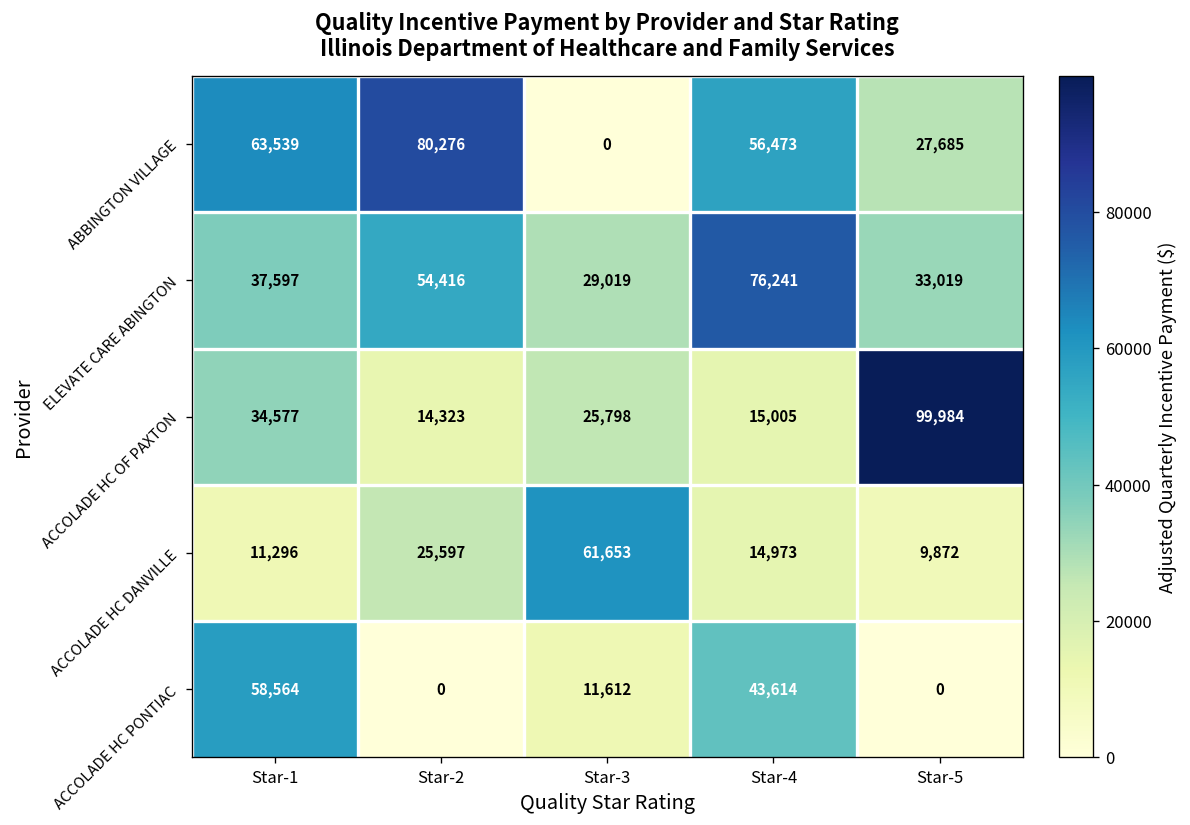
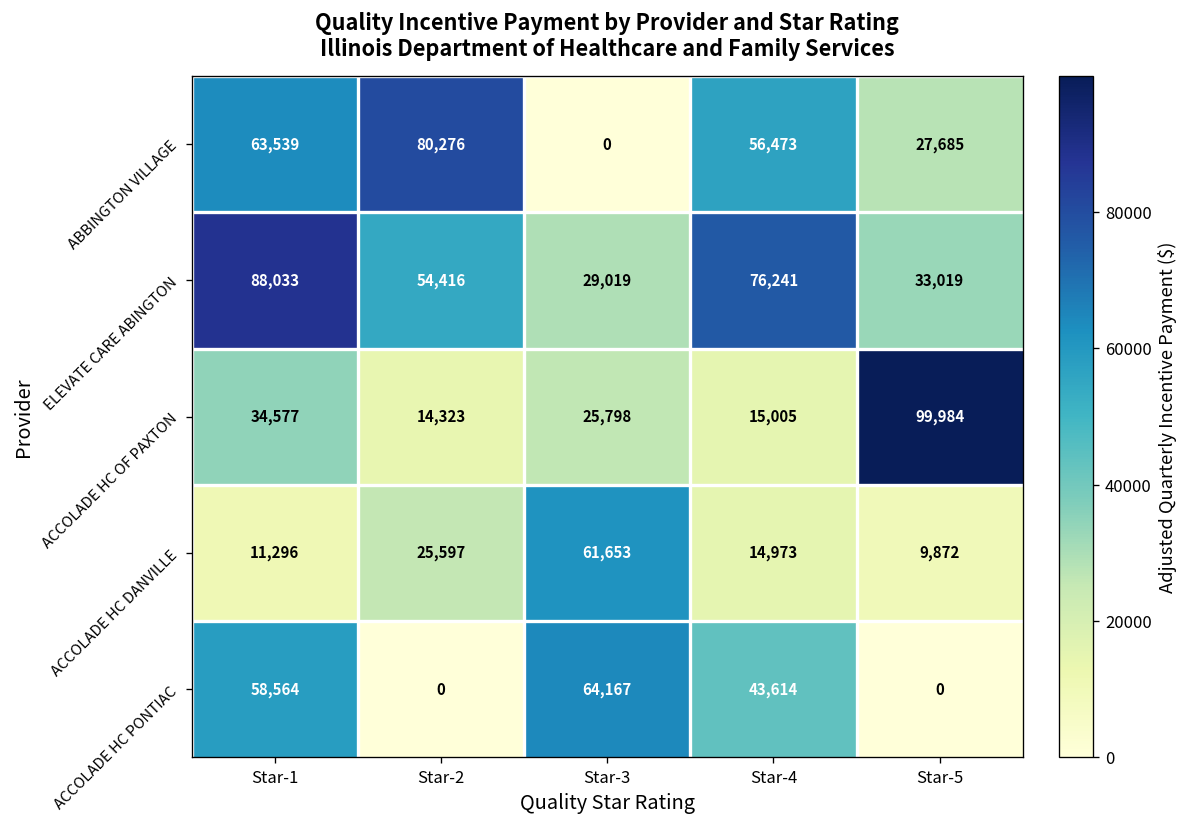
  {
    "ABBINGTON VILLAGE": {
      "Star-1": "63,539",
      "Star-2": "80,276",
      "Star-3": "0",
      "Star-4": "56,473",
      "Star-5": "27,685"
    },
    "ELEVATE CARE ABINGTON": {
-     "Star-1": "37,597",
+     "Star-1": "88,033",
      "Star-2": "54,416",
      "Star-3": "29,019",
      "Star-4": "76,241",
      "Star-5": "33,019"
    },
    "ACCOLADE HC OF PAXTON": {
      "Star-1": "34,577",
      "Star-2": "14,323",
      "Star-3": "25,798",
      "Star-4": "15,005",
      "Star-5": "99,984"
    },
    "ACCOLADE HC DANVILLE": {
      "Star-1": "11,296",
      "Star-2": "25,597",
      "Star-3": "61,653",
      "Star-4": "14,973",
      "Star-5": "9,872"
    },
    "ACCOLADE HC PONTIAC": {
      "Star-1": "58,564",
      "Star-2": "0",
-     "Star-3": "11,612",
+     "Star-3": "64,167",
      "Star-4": "43,614",
      "Star-5": "0"
    }
  }
